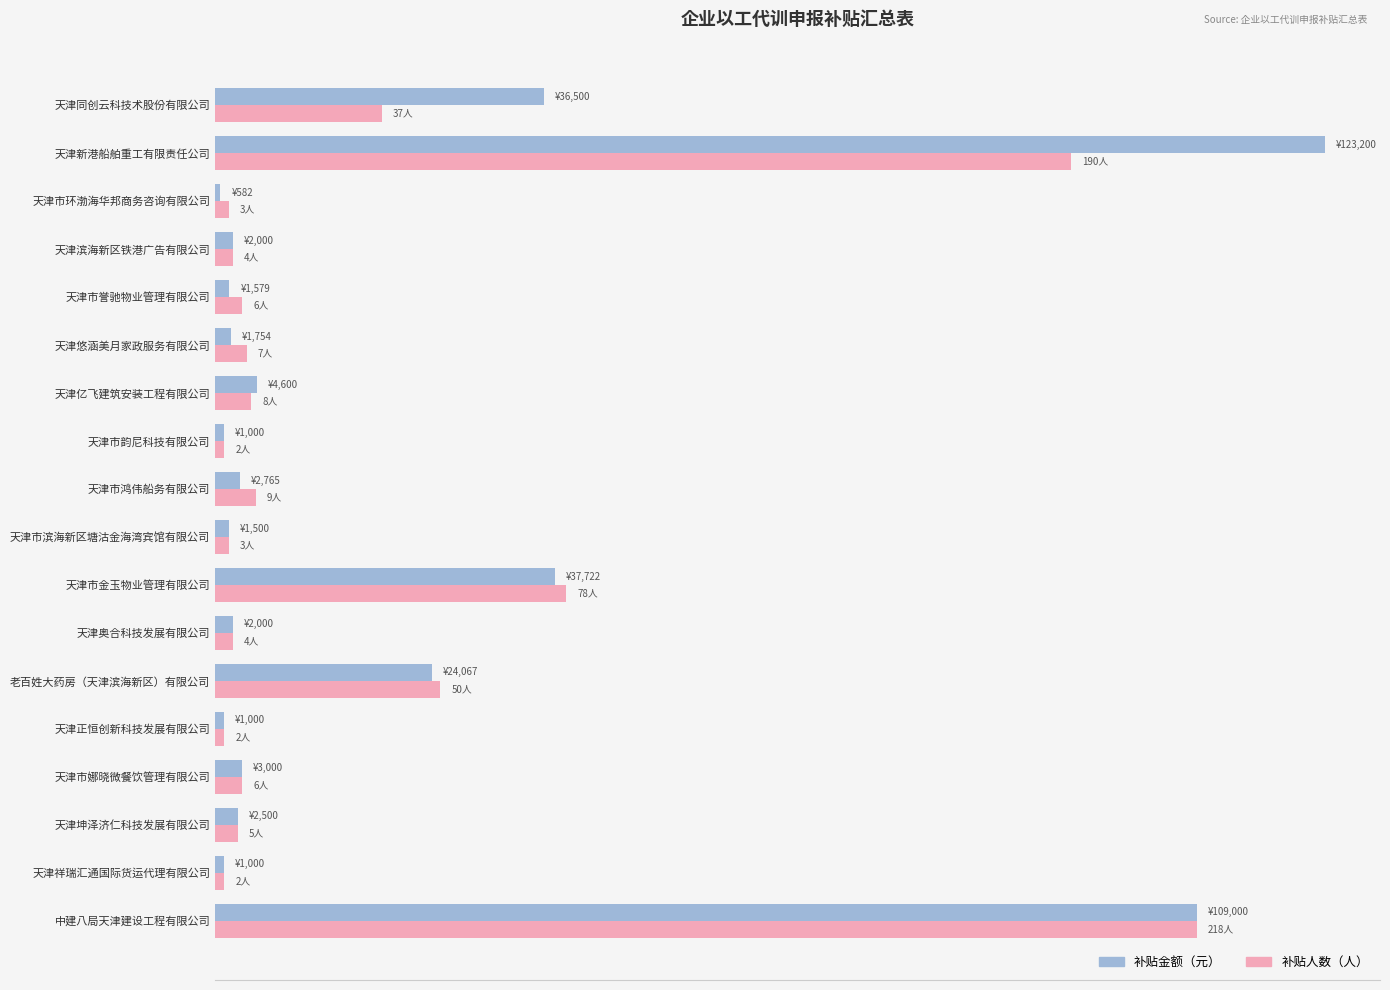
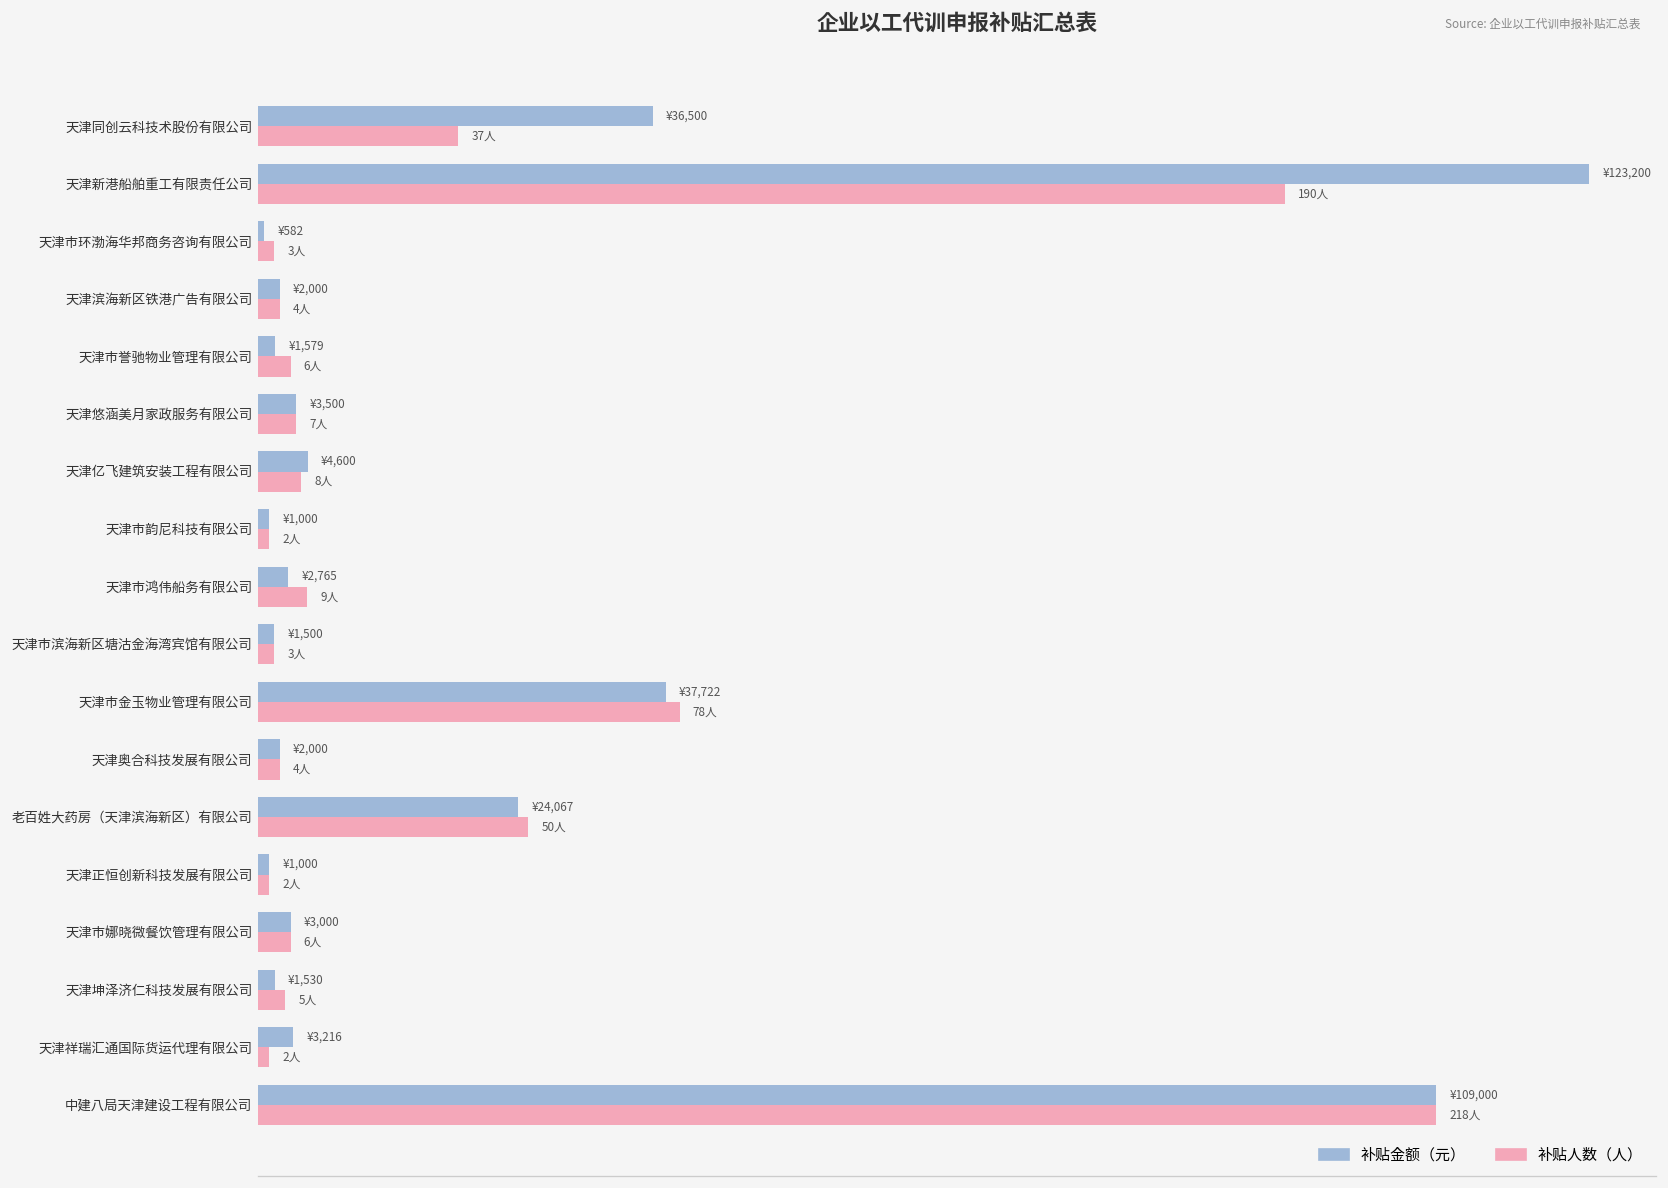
  {
    "补贴金额（元）": {
      "天津同创云科技术股份有限公司": "¥36,500",
      "天津新港船舶重工有限责任公司": "¥123,200",
      "天津市环渤海华邦商务咨询有限公司": "¥582",
      "天津滨海新区铁港广告有限公司": "¥2,000",
      "天津市誉驰物业管理有限公司": "¥1,579",
-     "天津悠涵美月家政服务有限公司": "¥1,754",
+     "天津悠涵美月家政服务有限公司": "¥3,500",
      "天津亿飞建筑安装工程有限公司": "¥4,600",
      "天津市韵尼科技有限公司": "¥1,000",
      "天津市鸿伟船务有限公司": "¥2,765",
      "天津市滨海新区塘沽金海湾宾馆有限公司": "¥1,500",
      "天津市金玉物业管理有限公司": "¥37,722",
      "天津奥合科技发展有限公司": "¥2,000",
      "老百姓大药房（天津滨海新区）有限公司": "¥24,067",
      "天津正恒创新科技发展有限公司": "¥1,000",
      "天津市娜晓微餐饮管理有限公司": "¥3,000",
-     "天津坤泽济仁科技发展有限公司": "¥2,500",
-     "天津祥瑞汇通国际货运代理有限公司": "¥1,000",
+     "天津坤泽济仁科技发展有限公司": "¥1,530",
+     "天津祥瑞汇通国际货运代理有限公司": "¥3,216",
      "中建八局天津建设工程有限公司": "¥109,000"
    }
  }
